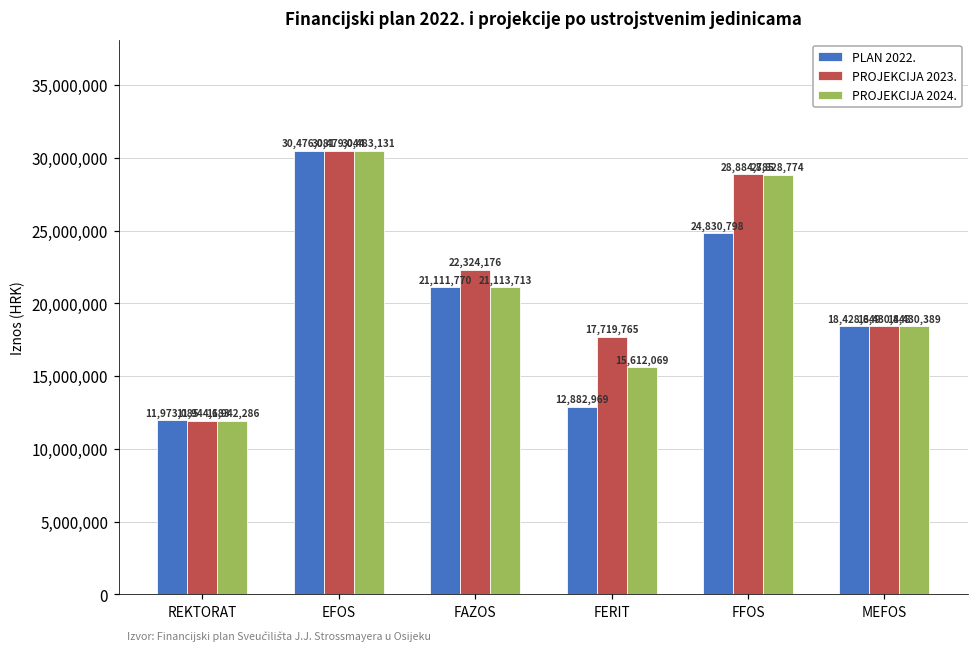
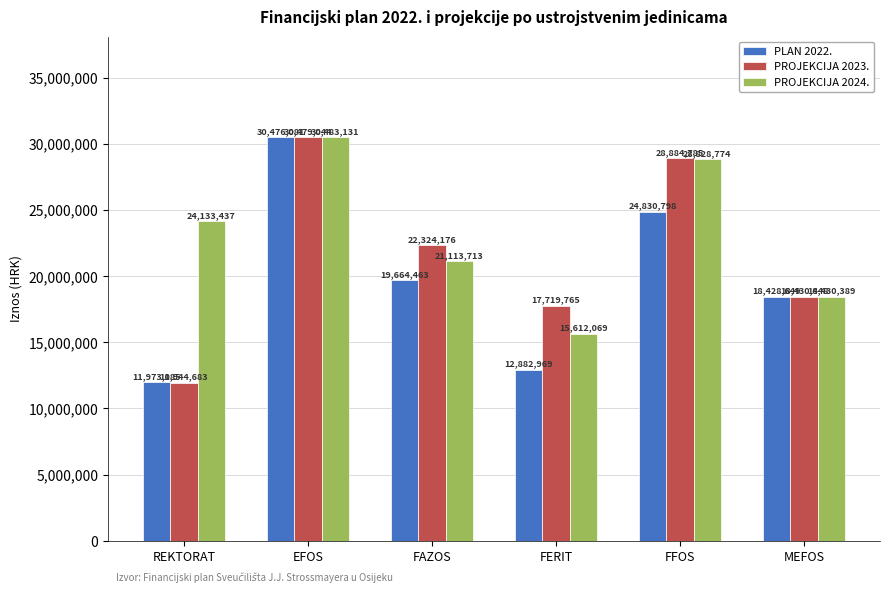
  {
    "PLAN 2022.": {
-     "FAZOS": "21,111,770",
+     "FAZOS": "19,664,463",
      "FERIT": "12,882,969",
      "FFOS": "24,830,798"
    },
    "PROJEKCIJA 2023.": {
      "FAZOS": "22,324,176",
      "FERIT": "17,719,765"
    },
    "PROJEKCIJA 2024.": {
-     "REKTORAT": "11,942,286",
+     "REKTORAT": "24,133,437",
      "FAZOS": "21,113,713",
      "FERIT": "15,612,069"
    }
  }
